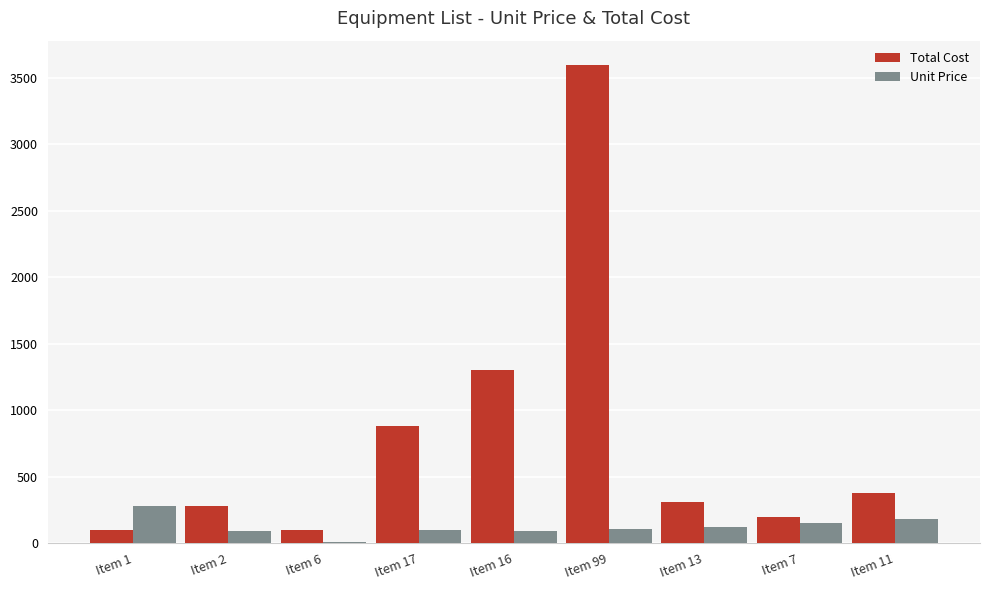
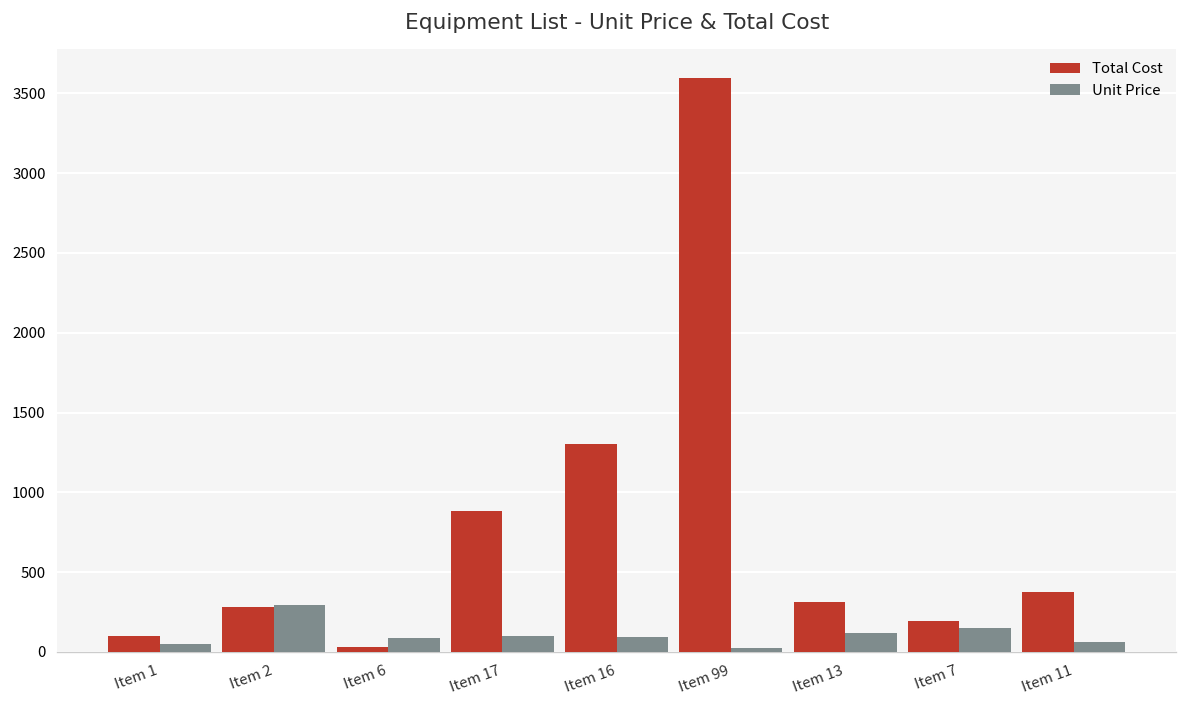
  {
    "Total Cost": {
      "Item 1": 100,
      "Item 2": 280,
-     "Item 6": 100,
+     "Item 6": 30,
      "Item 17": 880,
      "Item 16": 1300,
      "Item 99": 3600,
      "Item 13": 310,
      "Item 7": 200,
      "Item 11": 380
    },
    "Unit Price": {
-     "Item 1": 280,
-     "Item 2": 90,
-     "Item 6": 10,
+     "Item 1": 50,
+     "Item 2": 300,
+     "Item 6": 90,
      "Item 17": 100,
      "Item 16": 90,
-     "Item 99": 110,
+     "Item 99": 20,
      "Item 13": 120,
      "Item 7": 150,
-     "Item 11": 180
+     "Item 11": 60
    }
  }
